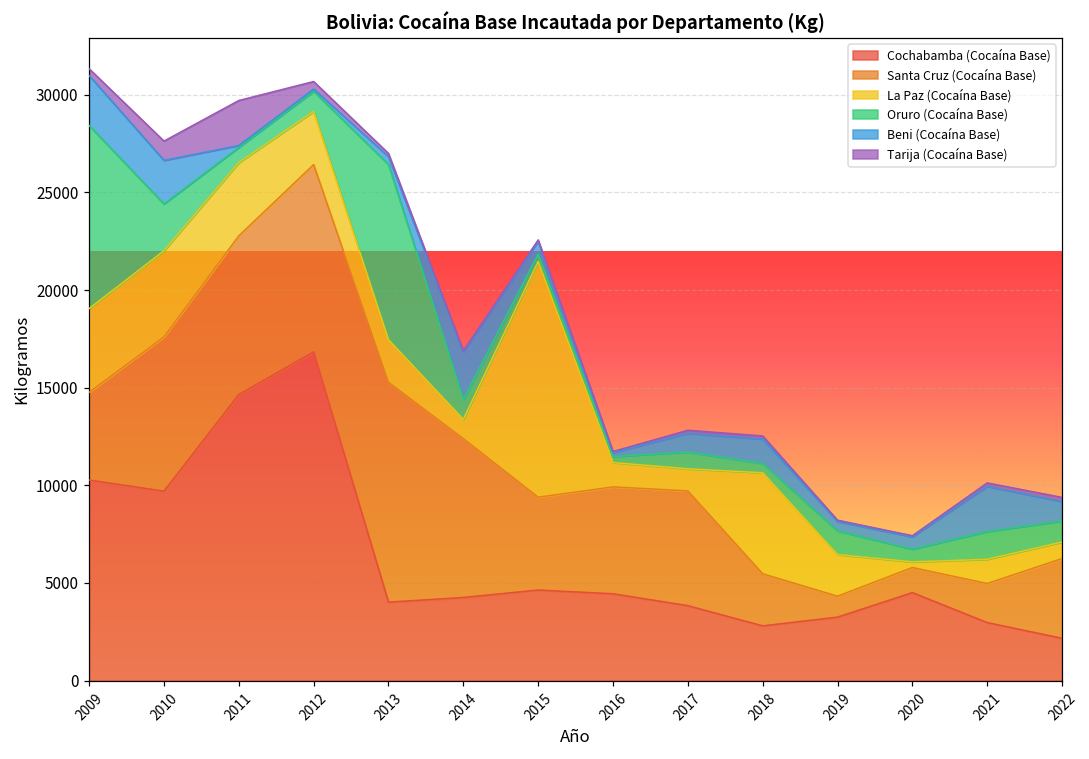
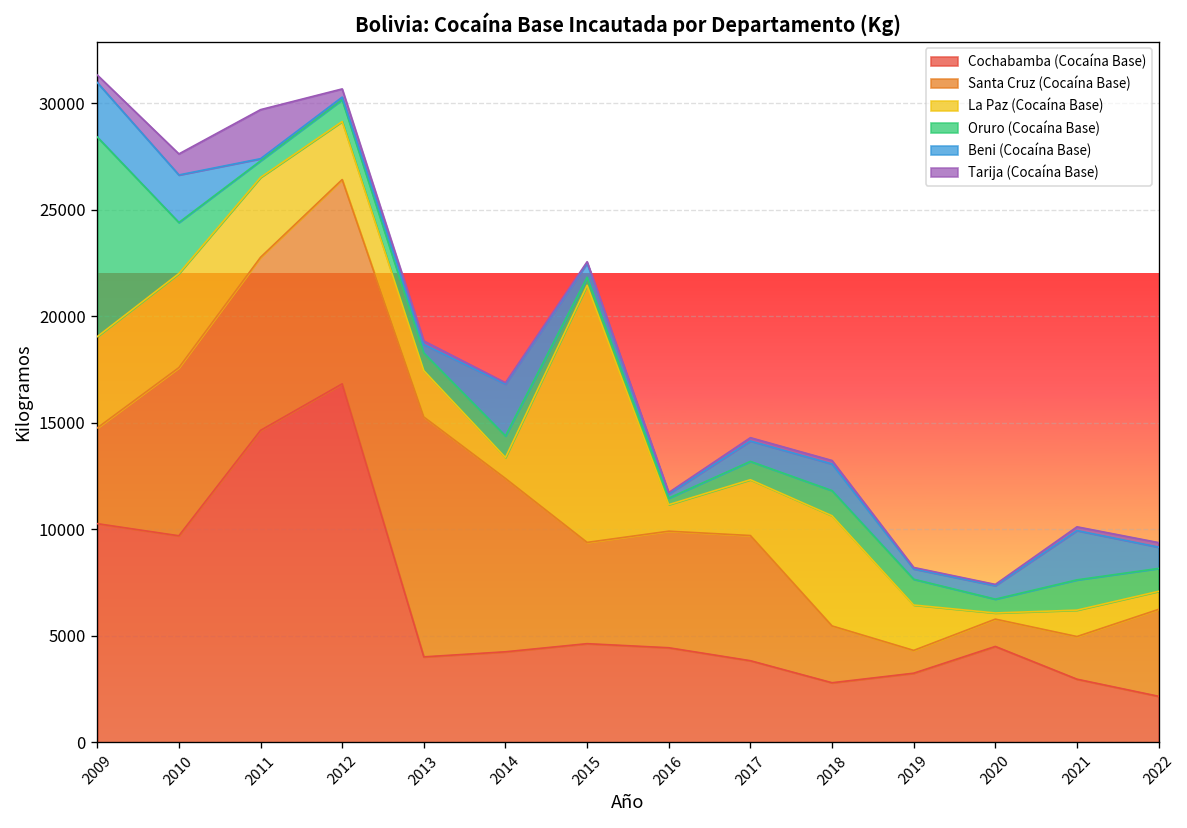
  {
    "La Paz (Cocaína Base)": {
      "2009": 4300,
      "2010": 4400,
      "2011": 3800,
      "2012": 2700,
      "2013": 2200,
      "2014": 1000,
      "2015": 12100,
      "2016": 1200,
-     "2017": 1100,
+     "2017": 2600,
      "2018": 5200,
      "2019": 2100,
      "2020": 300,
      "2021": 1200,
      "2022": 800
    },
    "Oruro (Cocaína Base)": {
      "2009": 9400,
      "2010": 2400,
-     "2013": 9000,
+     "2013": 800,
      "2014": 1000,
      "2015": 400,
      "2016": 300,
      "2017": 900,
-     "2018": 500,
+     "2018": 1200,
      "2019": 1200,
      "2020": 600,
      "2021": 1400,
      "2022": 1100
    },
    "Beni (Cocaína Base)": {
      "2009": 2600,
      "2010": 2200,
      "2013": 400,
      "2017": 1000,
      "2018": 1300,
      "2021": 2300,
      "2022": 1000
    },
    "Tarija (Cocaína Base)": {
      "2009": 400,
      "2010": 1000,
      "2011": 2300,
      "2012": 400,
      "2013": 200,
      "2017": 200,
      "2018": 200,
      "2021": 200,
      "2022": 200
    }
  }
